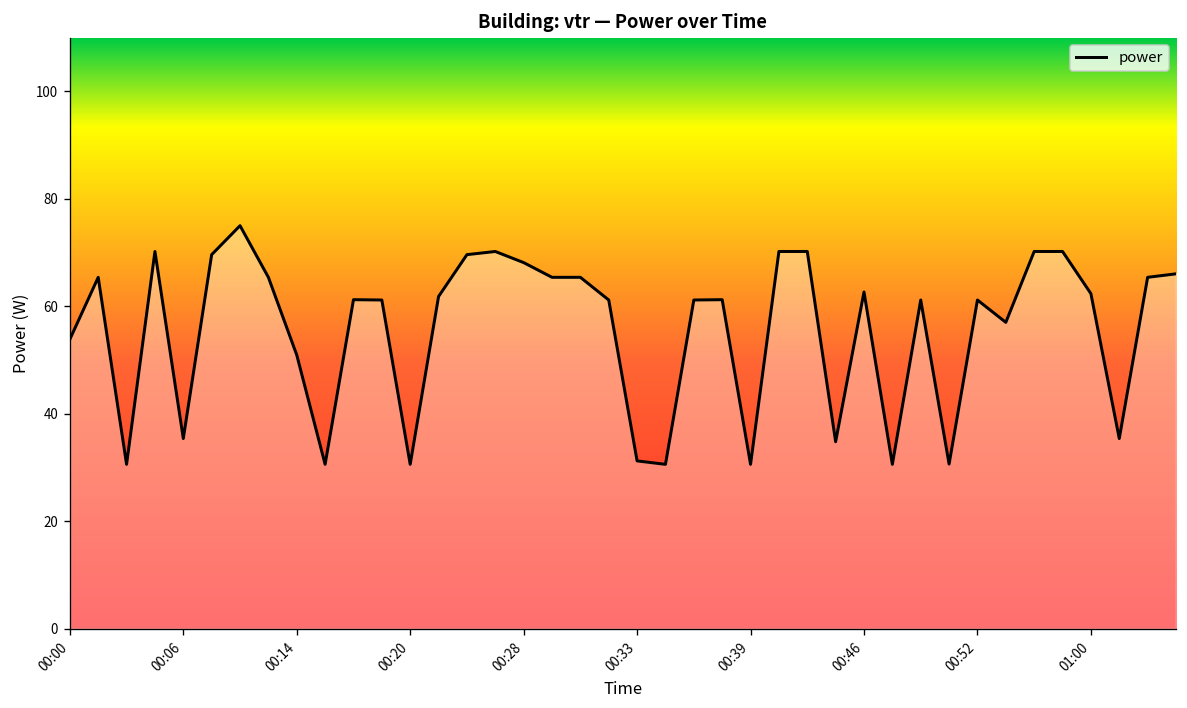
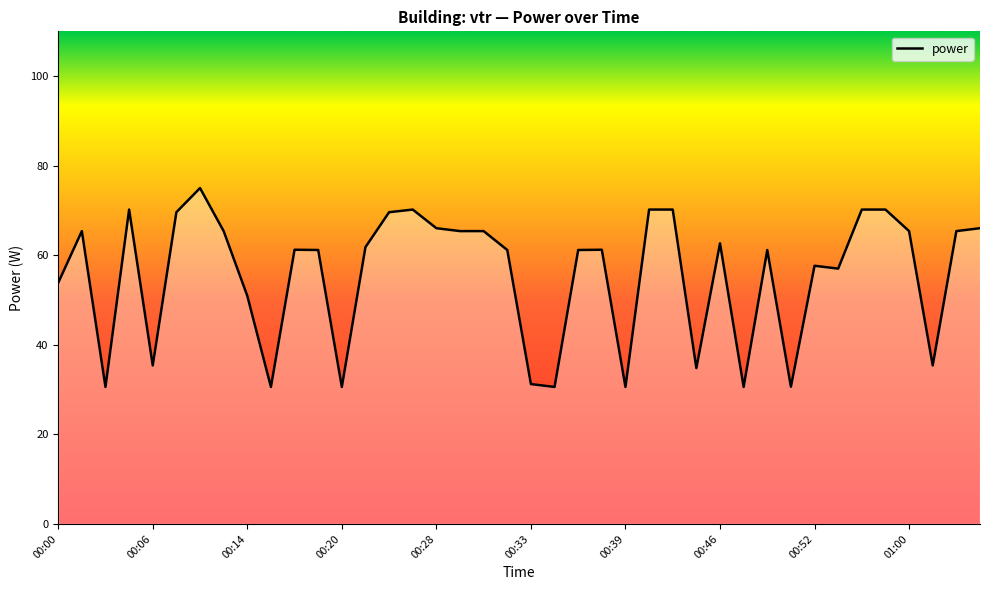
  {
    "00:00": 54,
    "00:06": 35,
    "00:14": 51,
    "00:20": 31,
-   "00:28": 68,
+   "00:28": 66,
    "00:33": 31,
    "00:39": 31,
    "00:46": 63,
-   "00:52": 61,
-   "01:00": 62
+   "00:52": 58,
+   "01:00": 65
  }
